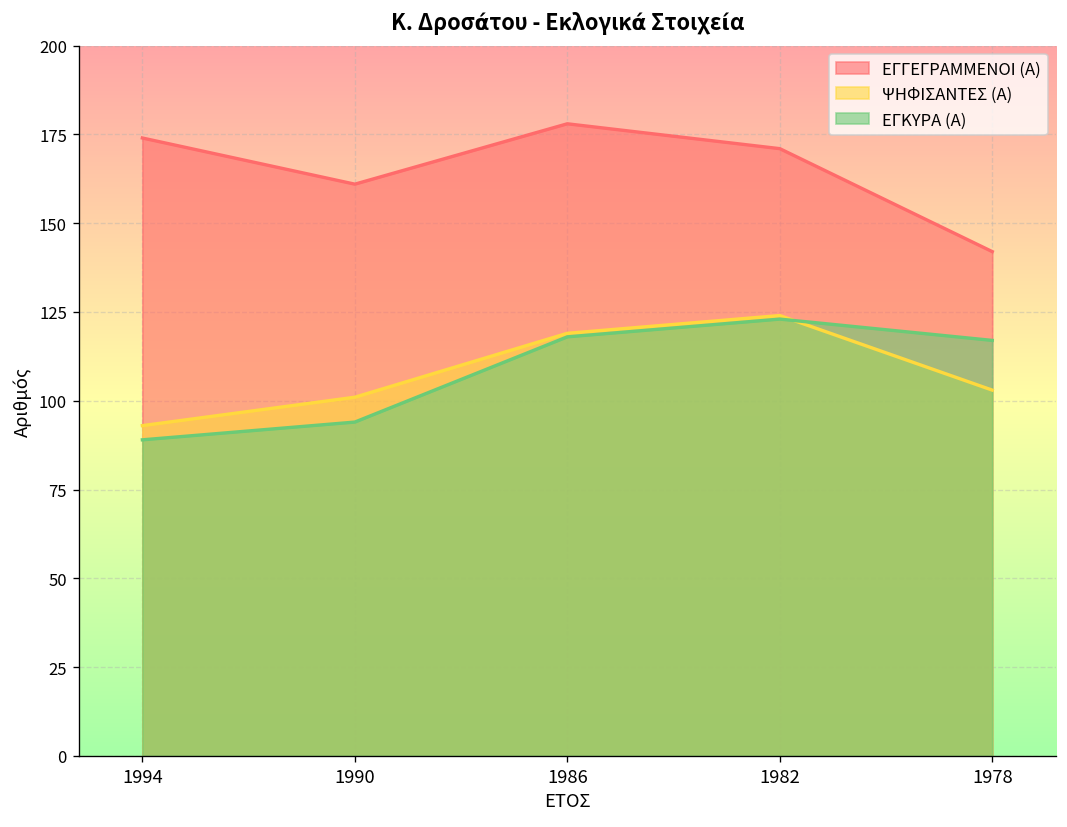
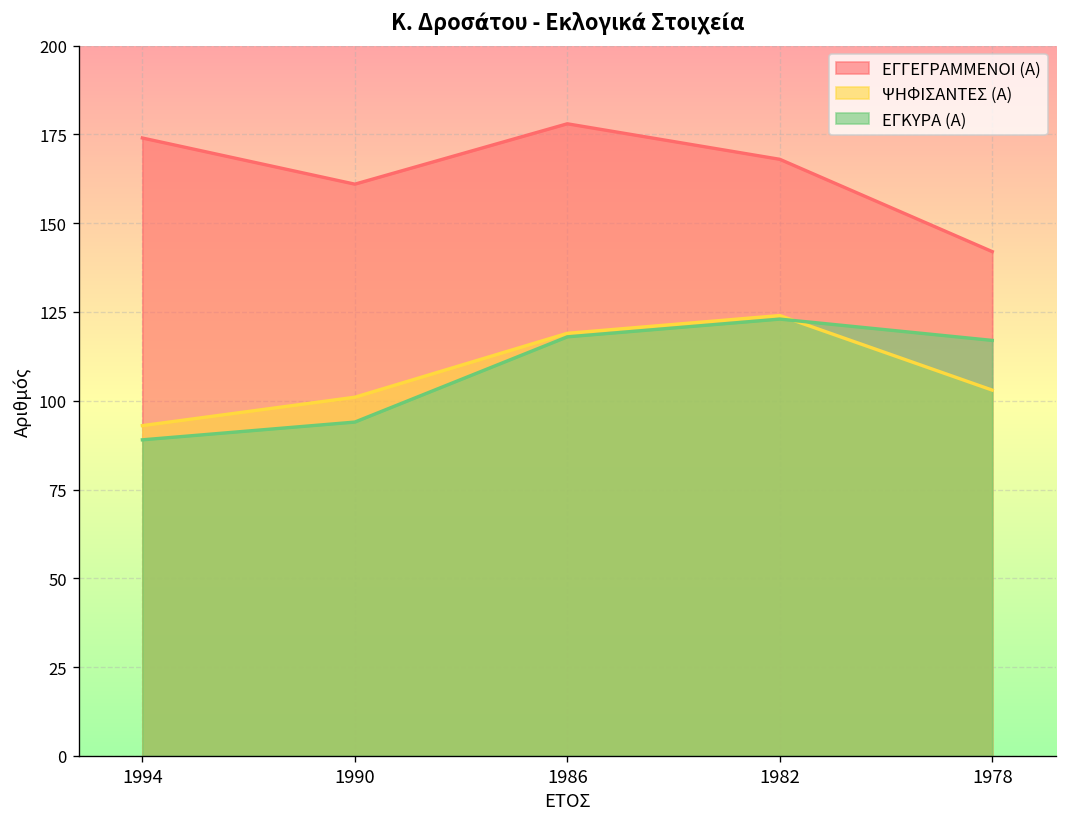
  {
    "ΕΓΓΕΓΡΑΜΜΕΝΟΙ (Α)": {
      "1994": 174,
      "1990": 161,
      "1986": 178,
-     "1982": 171,
+     "1982": 168,
      "1978": 142
    },
    "ΨΗΦΙΣΑΝΤΕΣ (Α)": {
      "1994": 93,
      "1990": 101,
      "1986": 119,
      "1982": 124,
      "1978": 103
    },
    "ΕΓΚΥΡΑ (Α)": {
      "1994": 89,
      "1990": 94,
      "1986": 118,
      "1982": 123,
      "1978": 117
    }
  }
